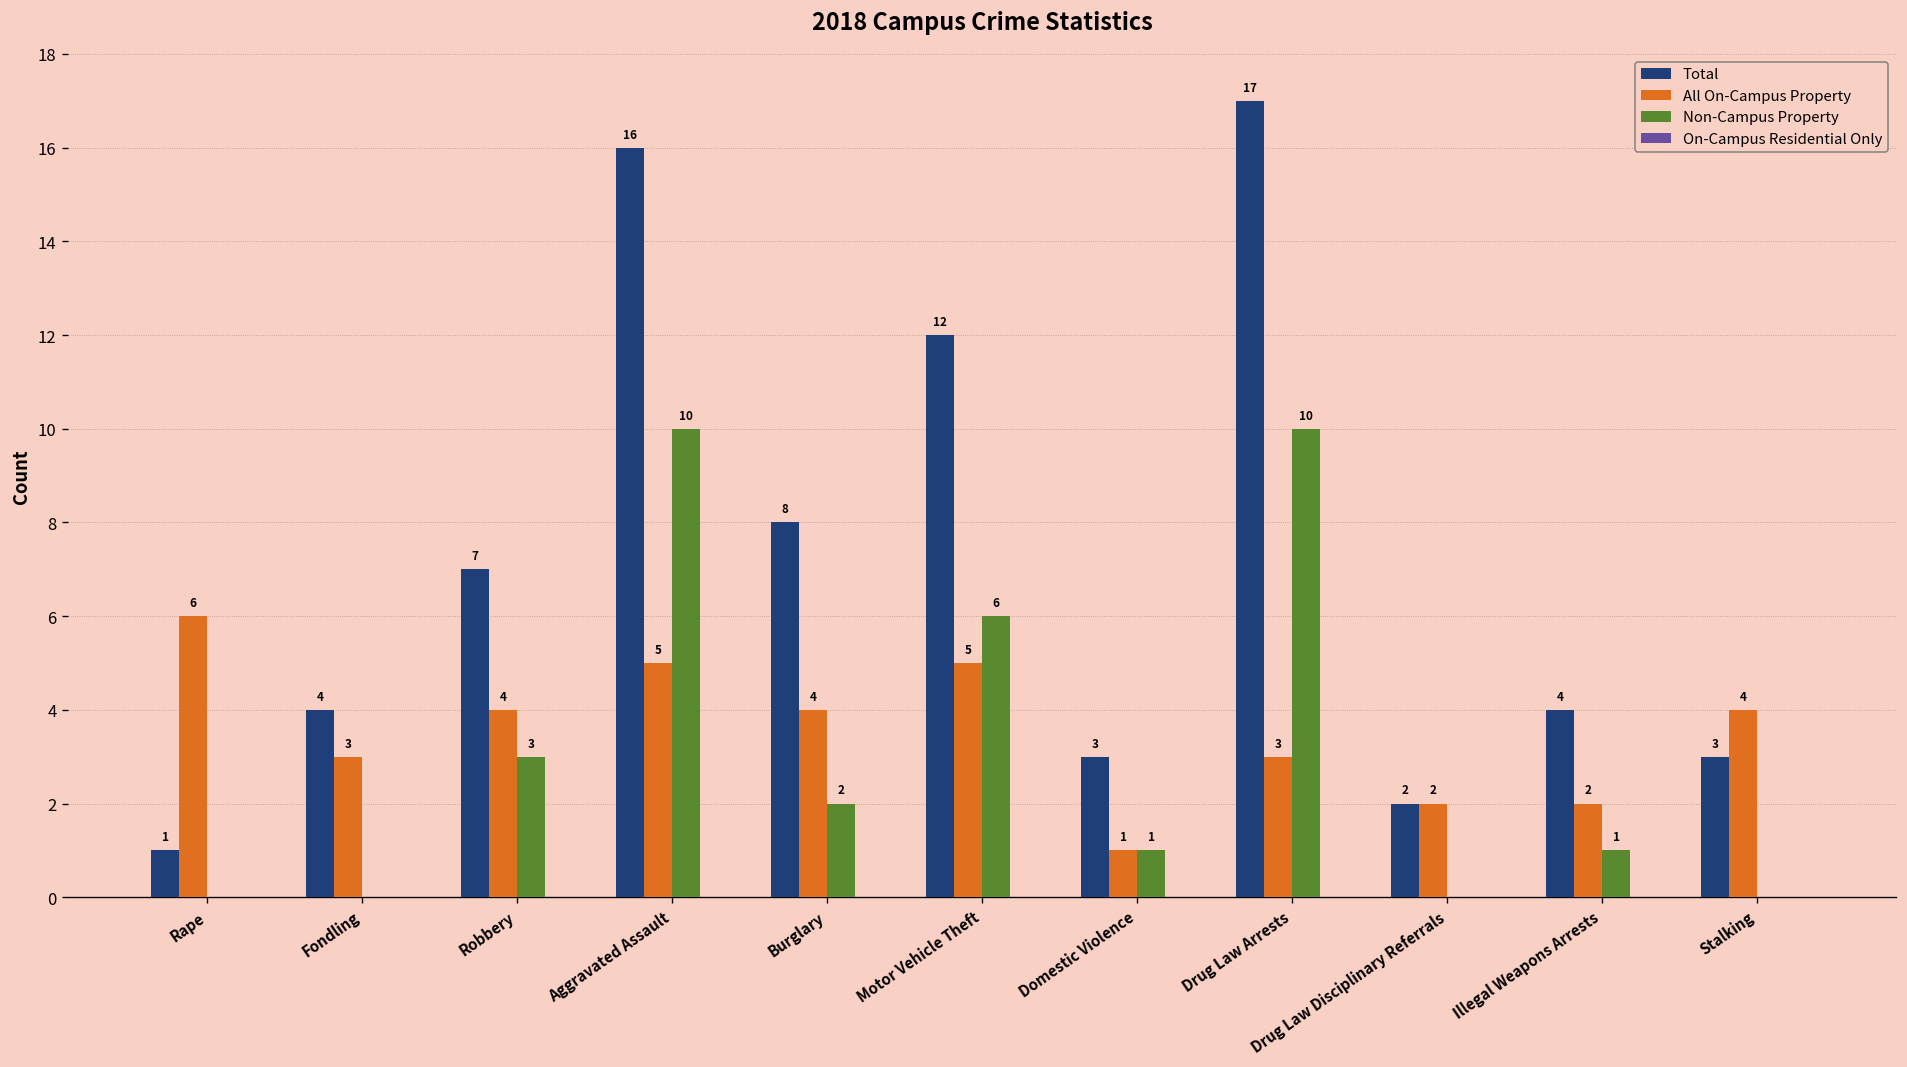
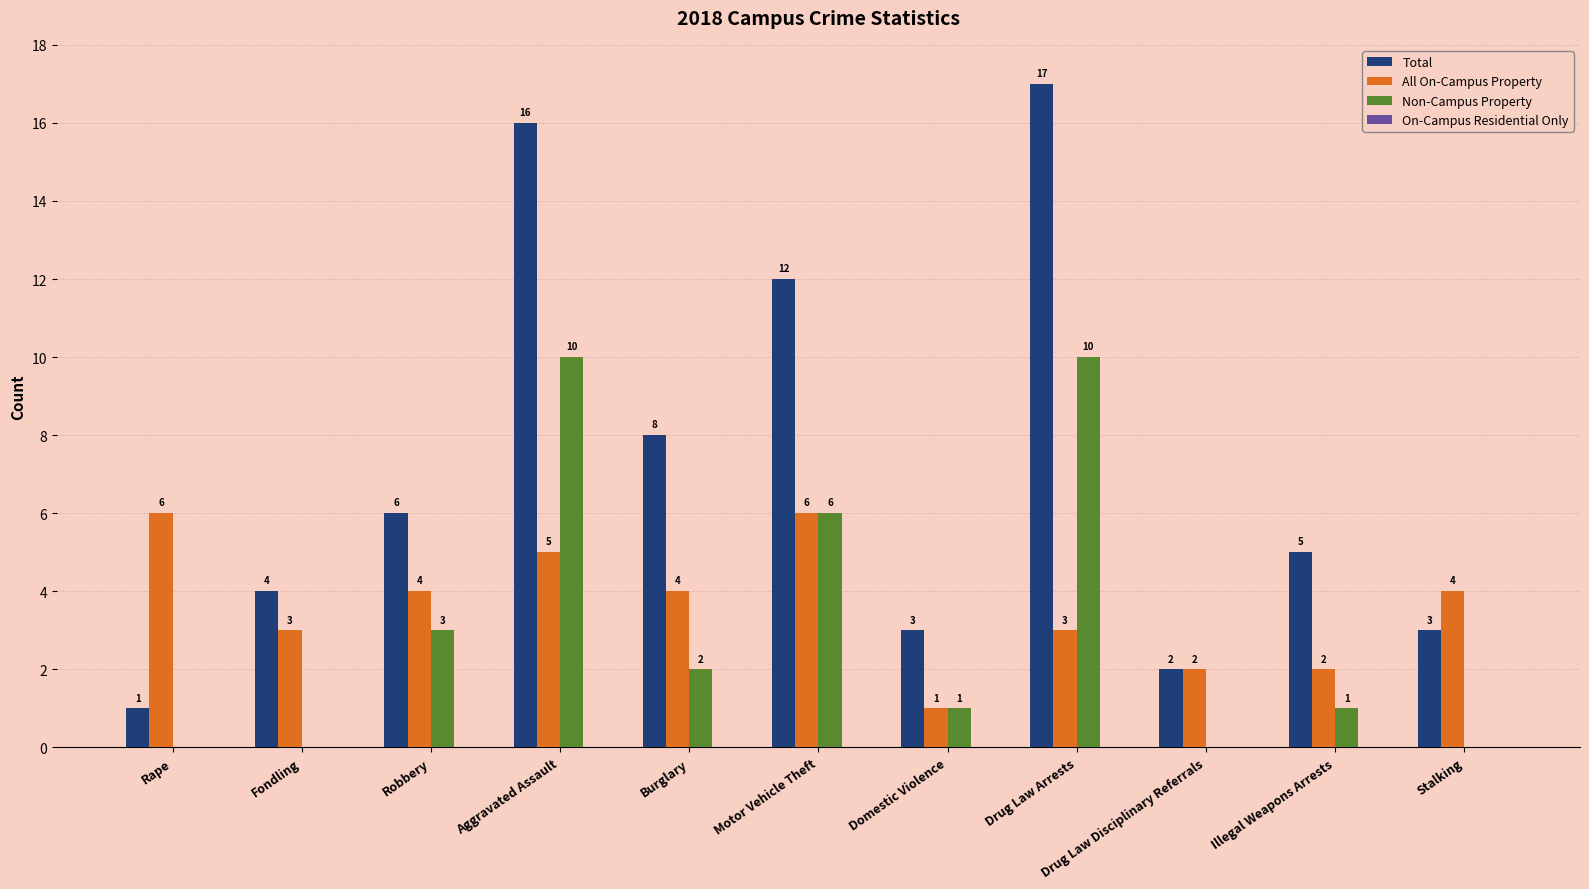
  {
    "Total": {
      "Rape": 1,
      "Fondling": 4,
-     "Robbery": 7,
+     "Robbery": 6,
      "Aggravated Assault": 16,
      "Burglary": 8,
      "Motor Vehicle Theft": 12,
      "Domestic Violence": 3,
      "Drug Law Arrests": 17,
      "Drug Law Disciplinary Referrals": 2,
-     "Illegal Weapons Arrests": 4,
+     "Illegal Weapons Arrests": 5,
      "Stalking": 3
    },
    "All On-Campus Property": {
      "Rape": 6,
      "Fondling": 3,
      "Robbery": 4,
      "Aggravated Assault": 5,
      "Burglary": 4,
-     "Motor Vehicle Theft": 5,
+     "Motor Vehicle Theft": 6,
      "Domestic Violence": 1,
      "Drug Law Arrests": 3,
      "Drug Law Disciplinary Referrals": 2,
      "Illegal Weapons Arrests": 2,
      "Stalking": 4
    },
    "Non-Campus Property": {
      "Robbery": 3,
      "Aggravated Assault": 10,
      "Burglary": 2,
      "Motor Vehicle Theft": 6,
      "Domestic Violence": 1,
      "Drug Law Arrests": 10,
      "Illegal Weapons Arrests": 1
    },
    "On-Campus Residential Only": {
      "Rape": 0.0,
      "Fondling": 0.0,
      "Robbery": 0.0,
      "Aggravated Assault": 0.0,
      "Burglary": 0.0,
      "Motor Vehicle Theft": 0.0,
      "Domestic Violence": 0.0,
      "Drug Law Arrests": 0.0,
      "Drug Law Disciplinary Referrals": 0.0,
      "Illegal Weapons Arrests": 0.0,
      "Stalking": 0.0
    }
  }
